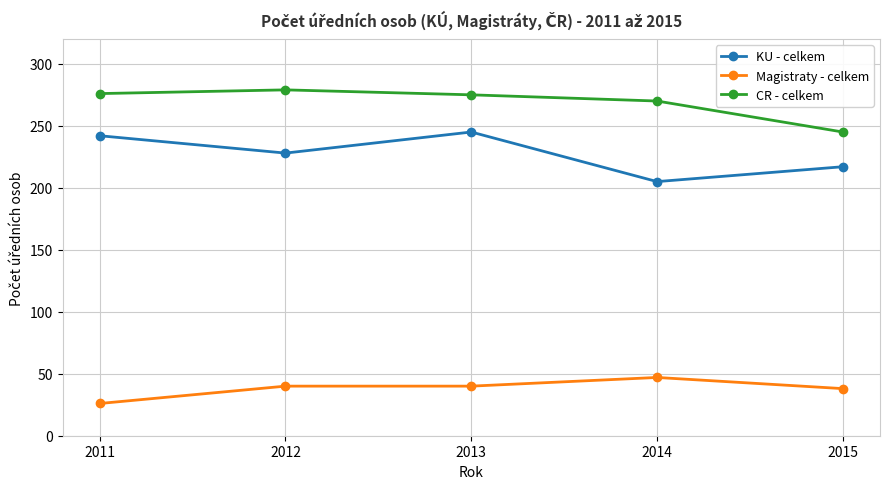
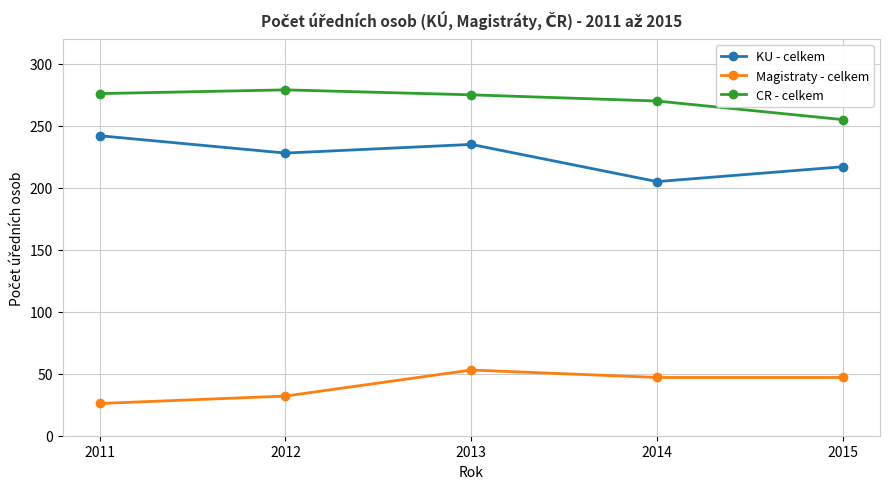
  {
    "KU - celkem": {
      "2011": 242,
      "2012": 228,
-     "2013": 245,
+     "2013": 235,
      "2014": 205,
      "2015": 217
    },
    "Magistraty - celkem": {
      "2011": 26,
-     "2012": 40,
-     "2013": 40,
+     "2012": 32,
+     "2013": 53,
      "2014": 47,
-     "2015": 38
+     "2015": 47
    },
    "CR - celkem": {
      "2011": 276,
      "2012": 279,
      "2013": 275,
      "2014": 270,
-     "2015": 245
+     "2015": 255
    }
  }
